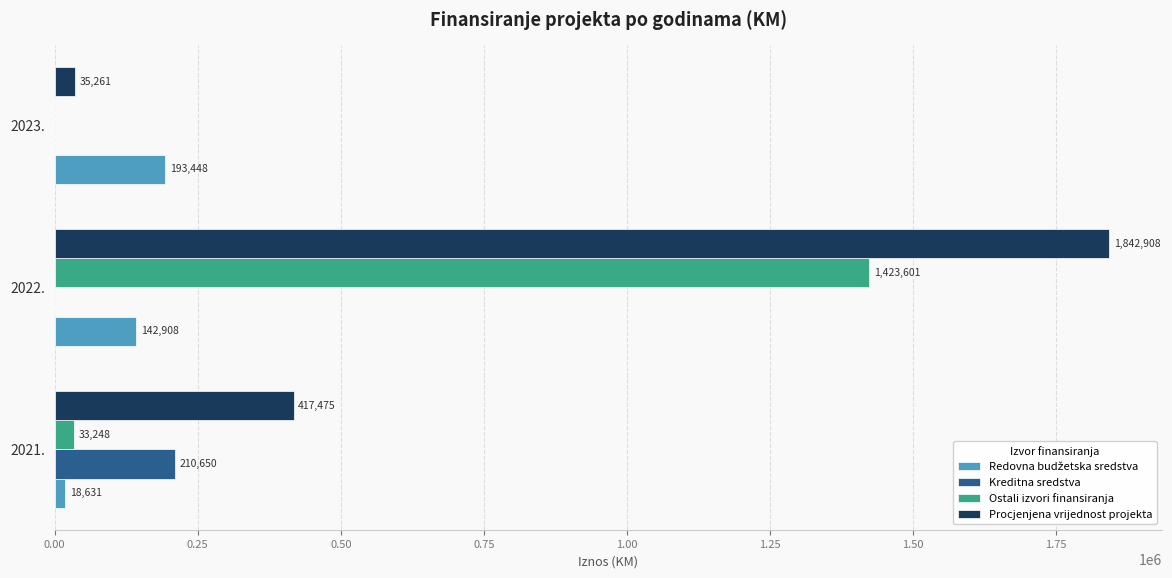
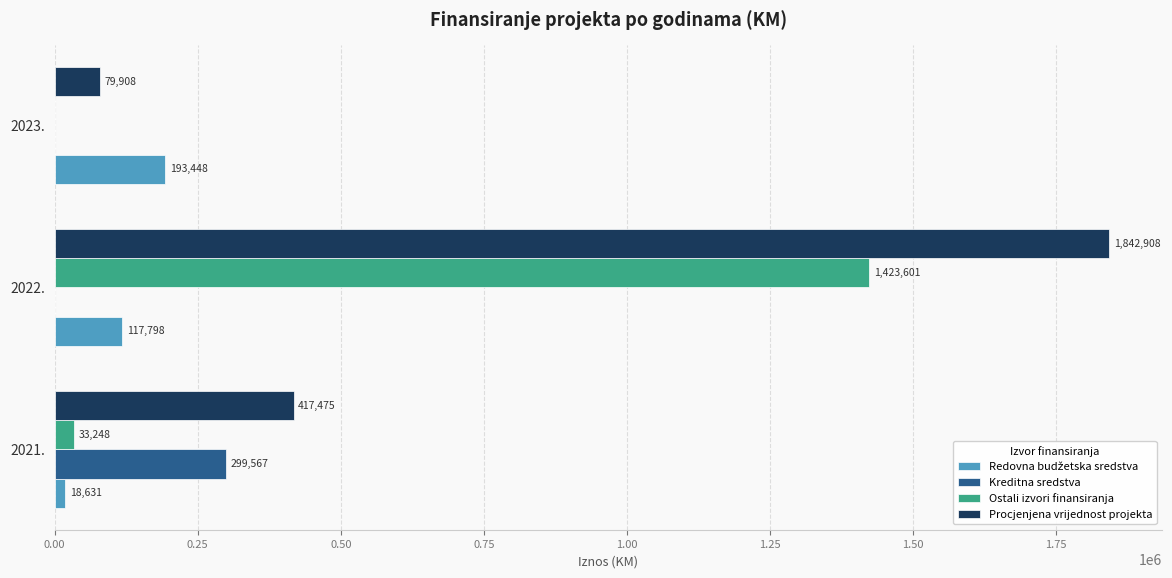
  {
    "Redovna budžetska sredstva": {
      "2023.": "193,448",
-     "2022.": "142,908",
+     "2022.": "117,798",
      "2021.": "18,631"
    },
    "Kreditna sredstva": {
-     "2021.": "210,650"
+     "2021.": "299,567"
    },
    "Ostali izvori finansiranja": {
      "2022.": "1,423,601",
      "2021.": "33,248"
    },
    "Procjenjena vrijednost projekta": {
-     "2023.": "35,261",
+     "2023.": "79,908",
      "2022.": "1,842,908",
      "2021.": "417,475"
    }
  }
